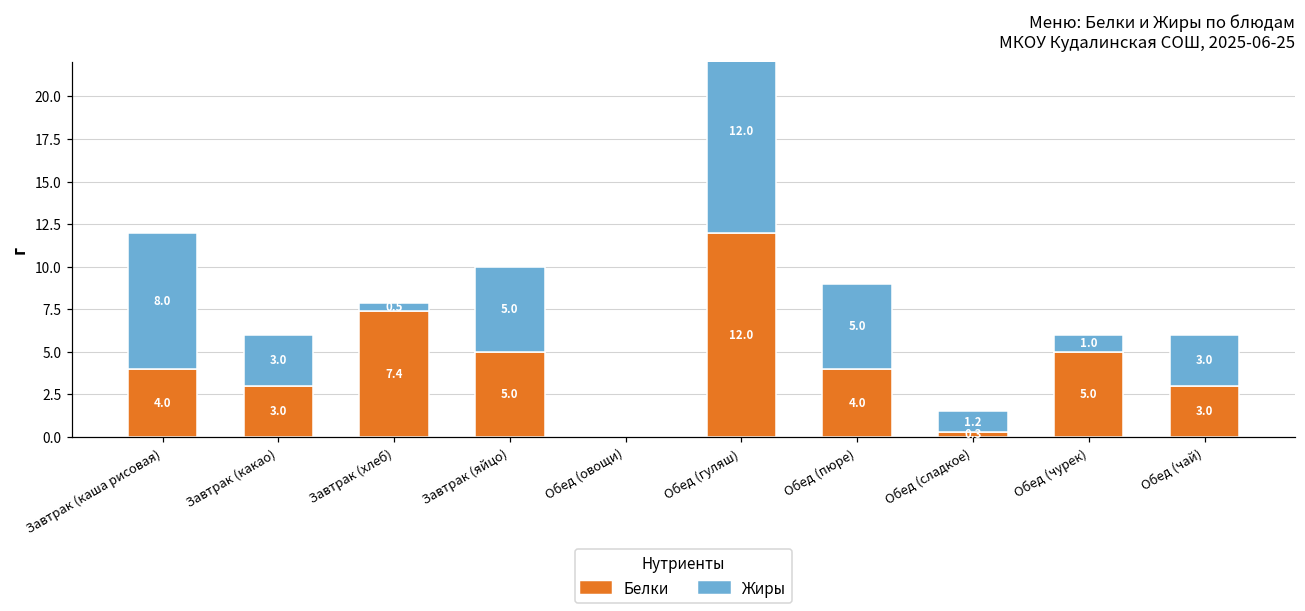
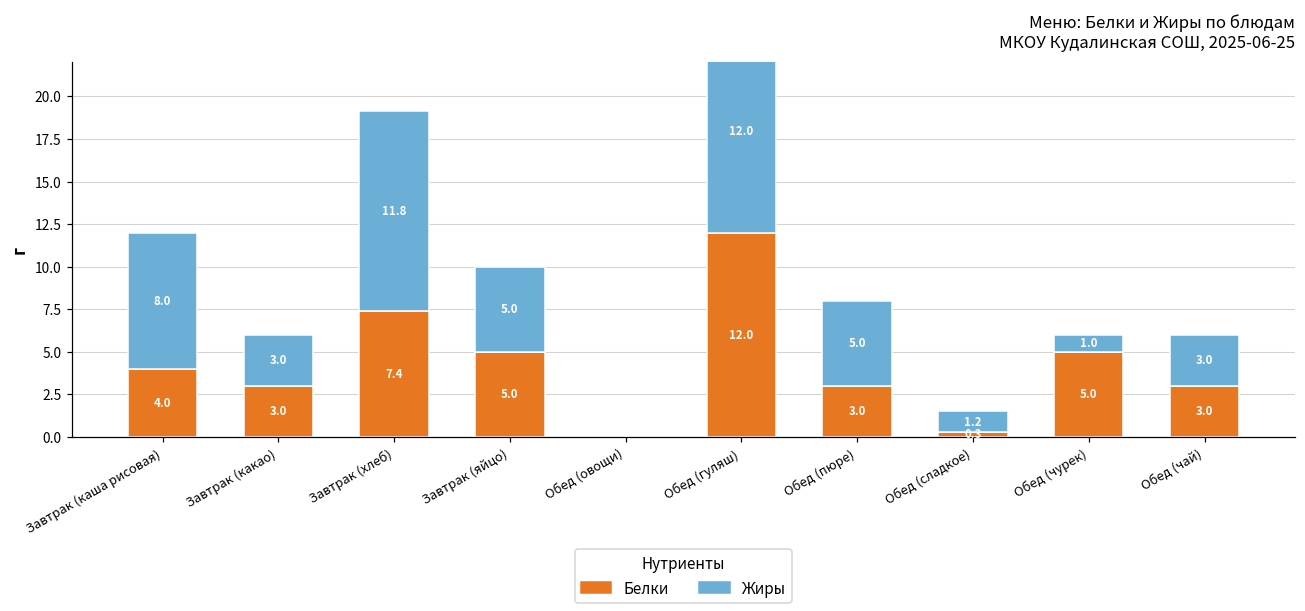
  {
    "Белки": {
      "Завтрак (каша рисовая)": 4.0,
      "Завтрак (какао)": 3.0,
      "Завтрак (хлеб)": 7.4,
      "Завтрак (яйцо)": 5.0,
      "Обед (гуляш)": 12.0,
-     "Обед (пюре)": 4.0,
+     "Обед (пюре)": 3.0,
      "Обед (сладкое)": 0.3,
      "Обед (чурек)": 5.0,
      "Обед (чай)": 3.0
    },
    "Жиры": {
      "Завтрак (каша рисовая)": 8.0,
      "Завтрак (какао)": 3.0,
-     "Завтрак (хлеб)": 0.5,
+     "Завтрак (хлеб)": 11.8,
      "Завтрак (яйцо)": 5.0,
      "Обед (пюре)": 5.0,
      "Обед (сладкое)": 1.2,
      "Обед (чурек)": 1.0,
      "Обед (чай)": 3.0
    }
  }
